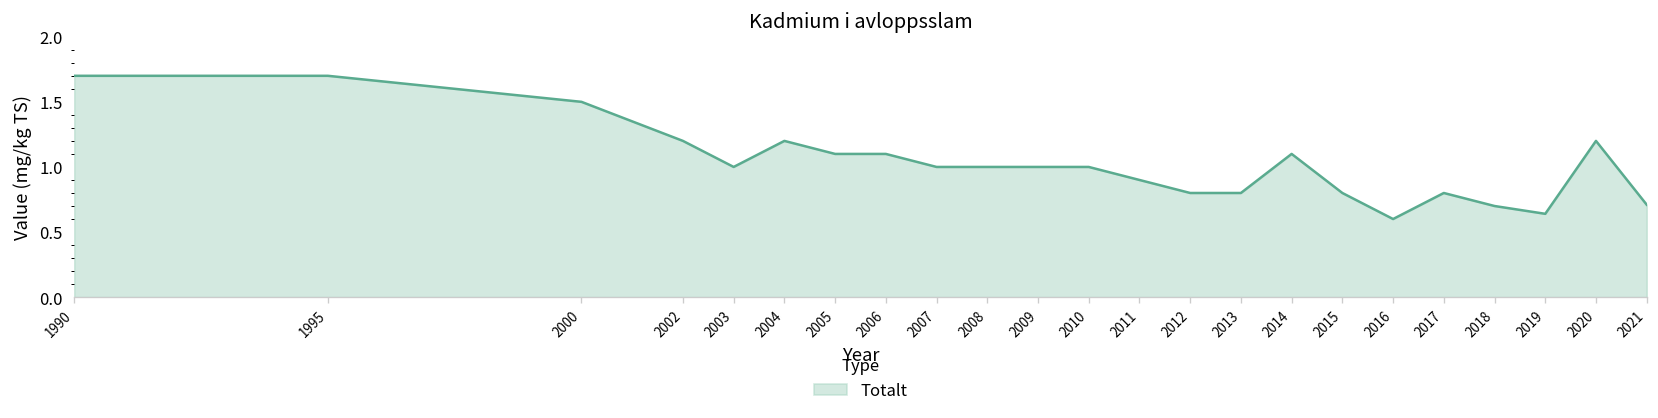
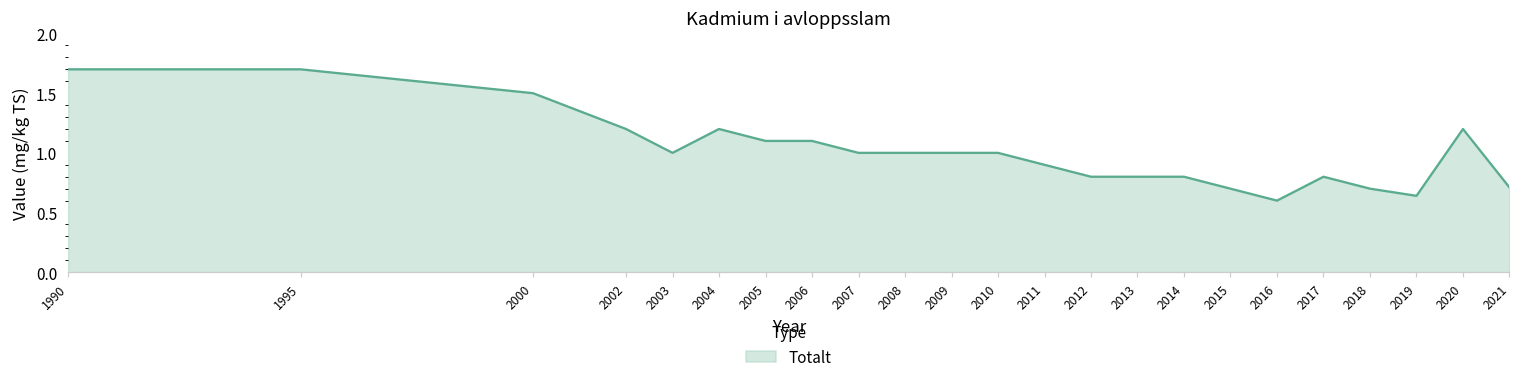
  {
    "1990": 1.7,
    "1995": 1.7,
    "2000": 1.5,
    "2002": 1.2,
    "2003": 1.0,
    "2004": 1.2,
    "2005": 1.1,
    "2006": 1.1,
    "2007": 1.0,
    "2008": 1.0,
    "2009": 1.0,
    "2010": 1.0,
    "2011": 0.9,
    "2012": 0.8,
    "2013": 0.8,
-   "2014": 1.1,
-   "2015": 0.8,
+   "2014": 0.8,
+   "2015": 0.7,
    "2016": 0.6,
    "2017": 0.8,
    "2018": 0.7,
    "2019": 0.64,
    "2020": 1.2,
    "2021": 0.7
  }
